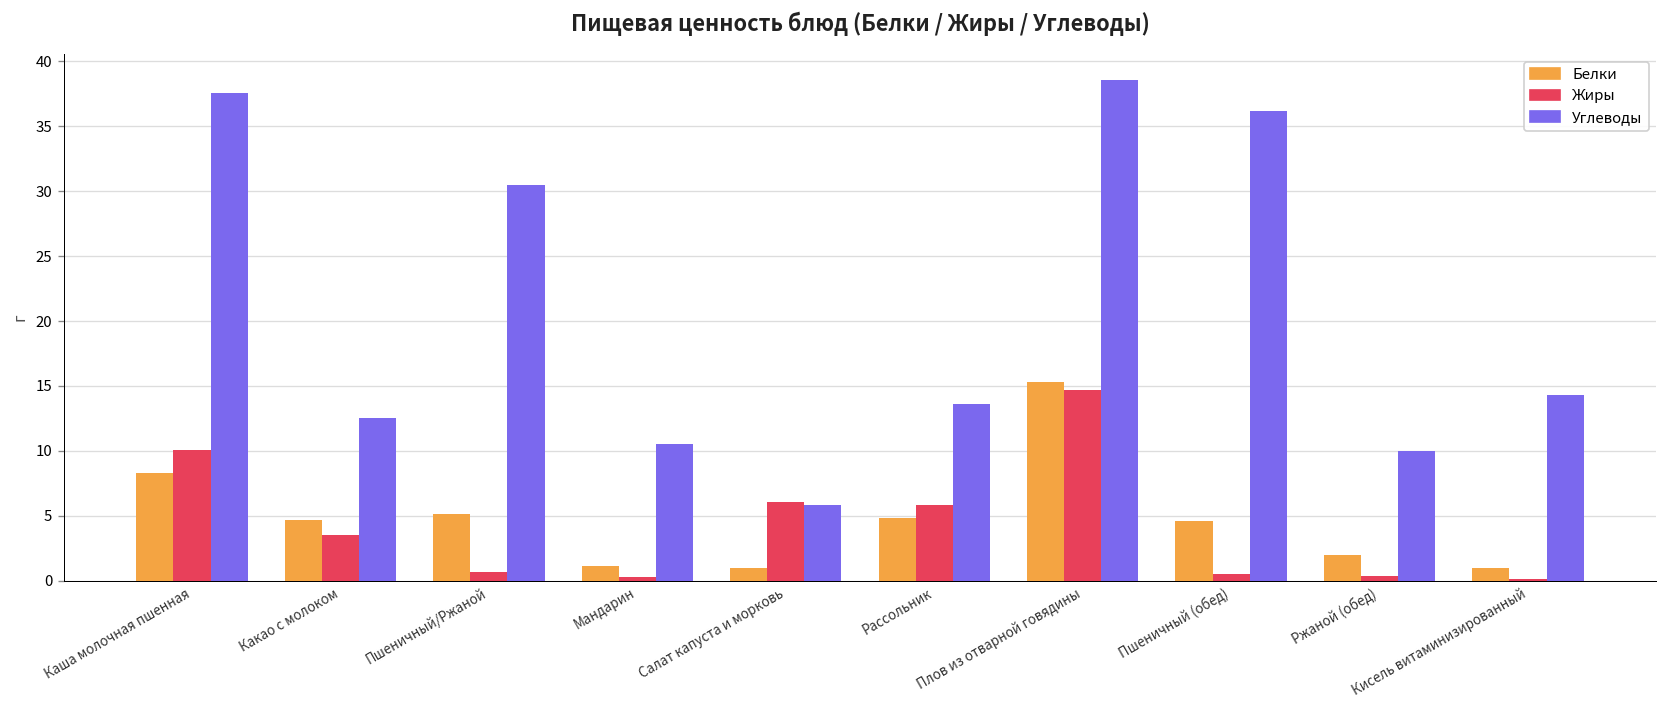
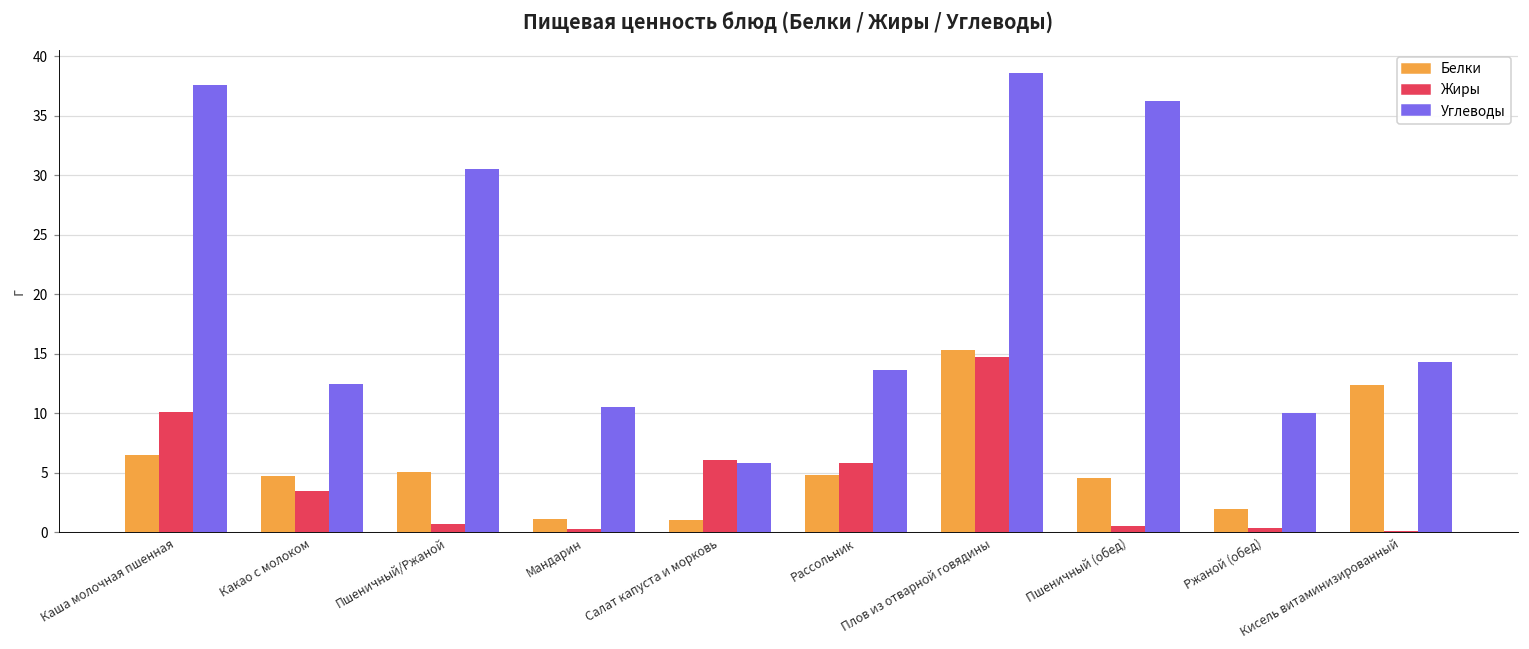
  {
    "Белки": {
-     "Каша молочная пшенная": 8.3,
+     "Каша молочная пшенная": 6.5,
      "Какао с молоком": 4.7,
      "Пшеничный/Ржаной": 5.1,
      "Мандарин": 1.1,
      "Салат капуста и морковь": 1.0,
      "Рассольник": 4.8,
      "Плов из отварной говядины": 15.3,
      "Пшеничный (обед)": 4.6,
      "Ржаной (обед)": 2.0,
-     "Кисель витаминизированный": 1.0
+     "Кисель витаминизированный": 12.4
    },
    "Жиры": {
      "Каша молочная пшенная": 10.1,
      "Какао с молоком": 3.5,
      "Пшеничный/Ржаной": 0.7,
      "Мандарин": 0.3,
      "Салат капуста и морковь": 6.1,
      "Рассольник": 5.8,
      "Плов из отварной говядины": 14.7,
      "Пшеничный (обед)": 0.5,
      "Ржаной (обед)": 0.4
    },
    "Углеводы": {
      "Каша молочная пшенная": 37.6,
      "Какао с молоком": 12.5,
      "Пшеничный/Ржаной": 30.5,
      "Мандарин": 10.5,
      "Салат капуста и морковь": 5.8,
      "Рассольник": 13.6,
      "Плов из отварной говядины": 38.6,
      "Пшеничный (обед)": 36.2,
      "Ржаной (обед)": 10.0,
      "Кисель витаминизированный": 14.3
    }
  }
